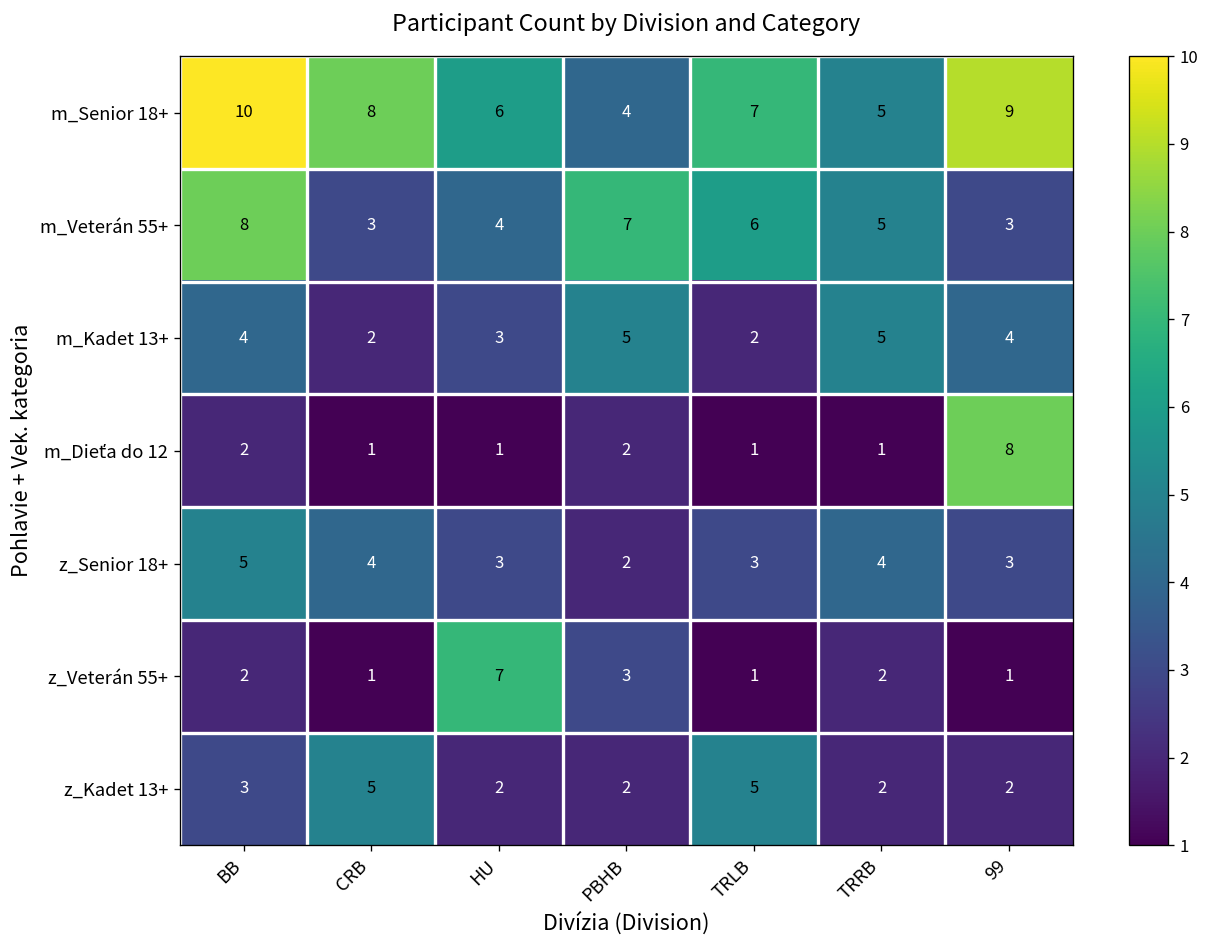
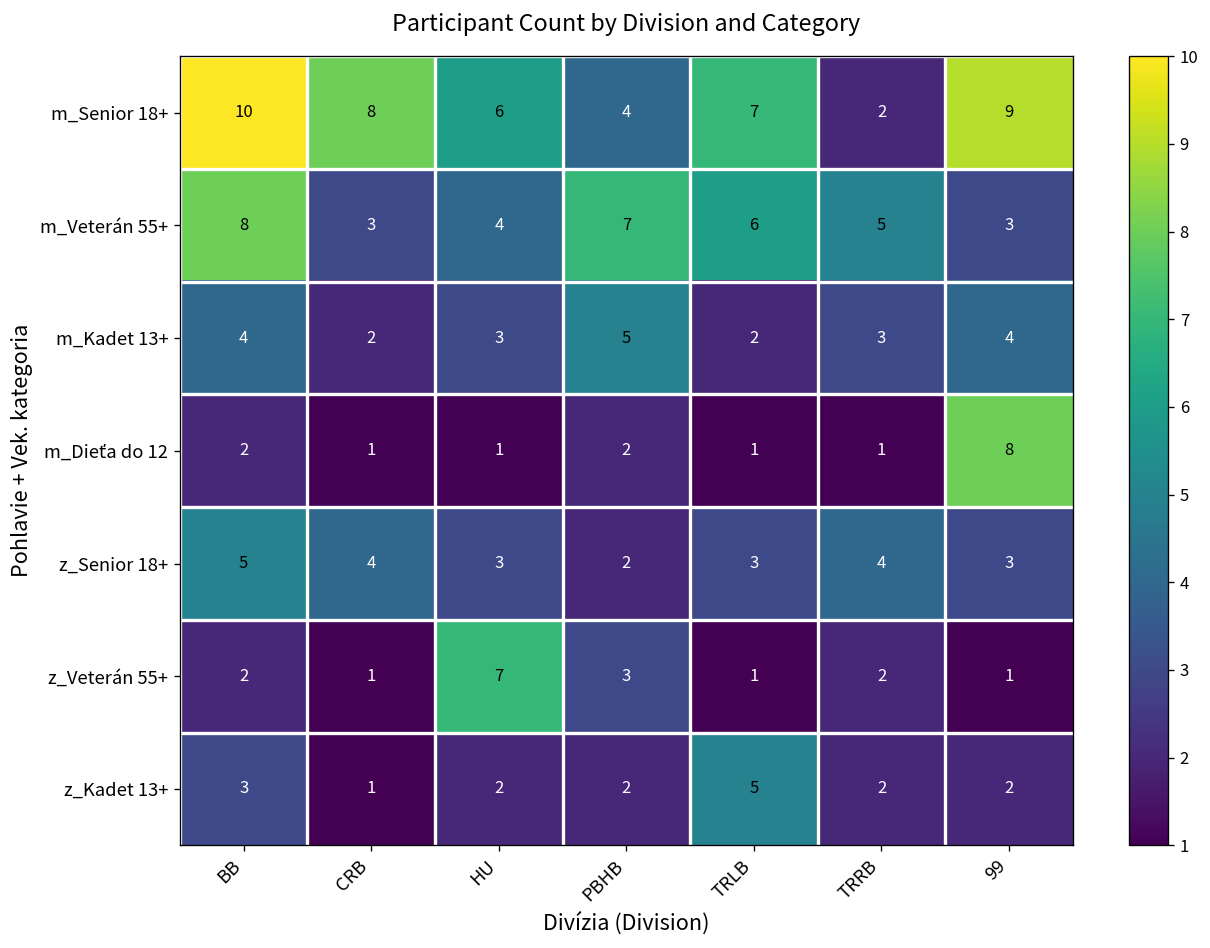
  {
    "m_Senior 18+": {
      "BB": 10,
      "CRB": 8,
      "HU": 6,
      "PBHB": 4,
      "TRLB": 7,
-     "TRRB": 5,
+     "TRRB": 2,
      "99": 9
    },
    "m_Veterán 55+": {
      "BB": 8,
      "CRB": 3,
      "HU": 4,
      "PBHB": 7,
      "TRLB": 6,
      "TRRB": 5,
      "99": 3
    },
    "m_Kadet 13+": {
      "BB": 4,
      "CRB": 2,
      "HU": 3,
      "PBHB": 5,
      "TRLB": 2,
-     "TRRB": 5,
+     "TRRB": 3,
      "99": 4
    },
    "m_Dieťa do 12": {
      "BB": 2,
      "CRB": 1,
      "HU": 1,
      "PBHB": 2,
      "TRLB": 1,
      "TRRB": 1,
      "99": 8
    },
    "z_Senior 18+": {
      "BB": 5,
      "CRB": 4,
      "HU": 3,
      "PBHB": 2,
      "TRLB": 3,
      "TRRB": 4,
      "99": 3
    },
    "z_Veterán 55+": {
      "BB": 2,
      "CRB": 1,
      "HU": 7,
      "PBHB": 3,
      "TRLB": 1,
      "TRRB": 2,
      "99": 1
    },
    "z_Kadet 13+": {
      "BB": 3,
-     "CRB": 5,
+     "CRB": 1,
      "HU": 2,
      "PBHB": 2,
      "TRLB": 5,
      "TRRB": 2,
      "99": 2
    }
  }
